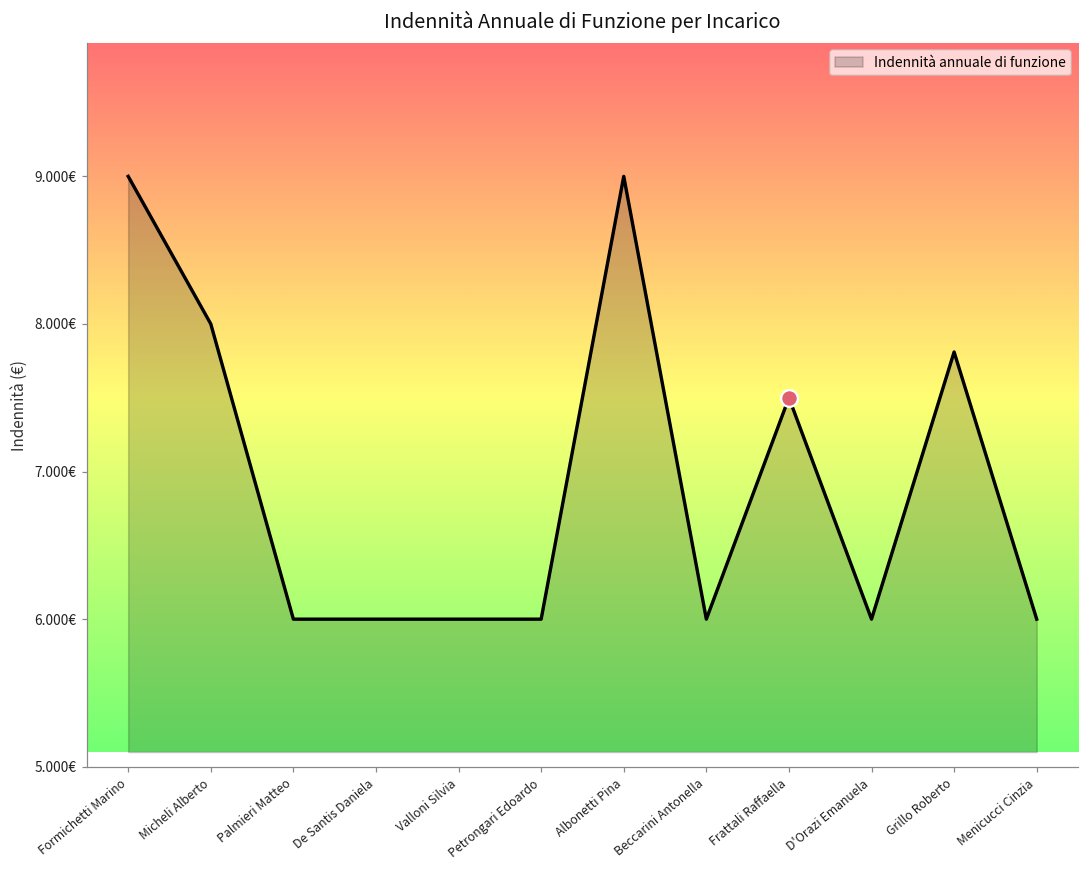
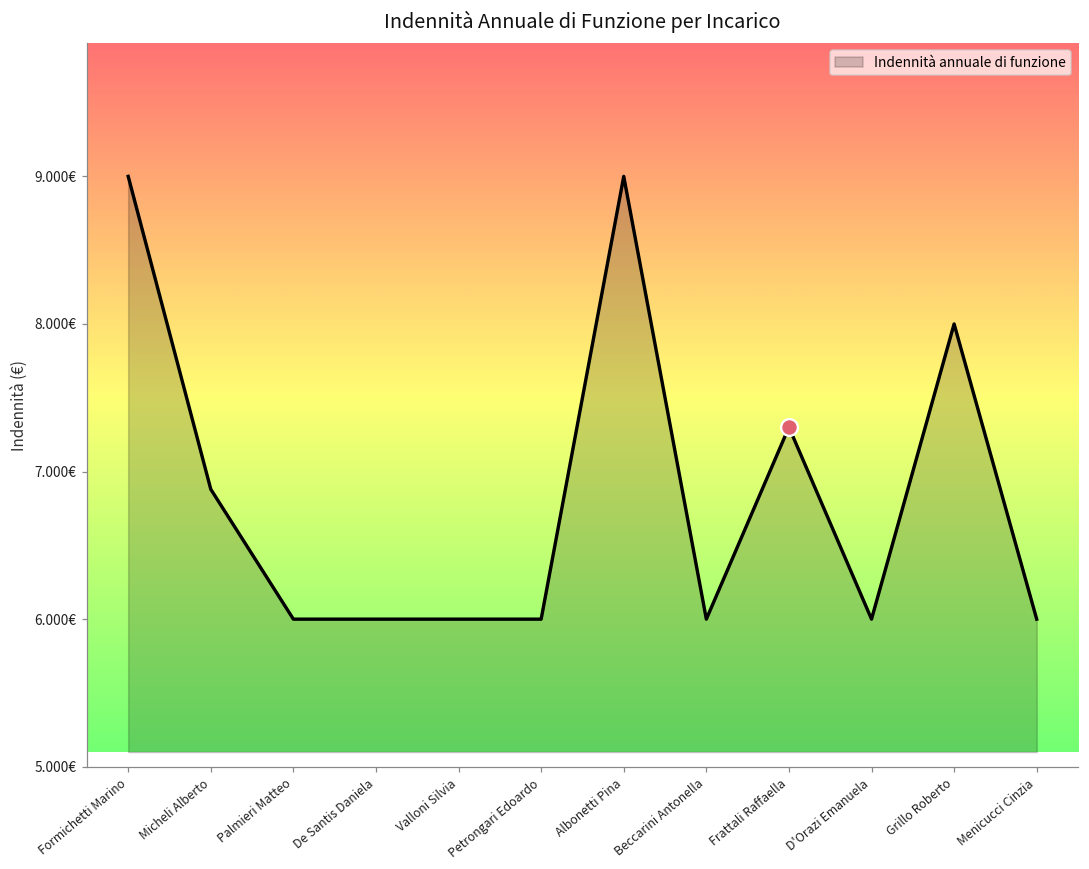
  {
    "Indennità annuale di funzione": {
      "Formichetti Marino": "9.00€",
-     "Micheli Alberto": "8.00€",
+     "Micheli Alberto": "6.88€",
      "Palmieri Matteo": "6.00€",
      "De Santis Daniela": "6.00€",
      "Valloni Silvia": "6.00€",
      "Petrongari Edoardo": "6.00€",
      "Albonetti Pina": "9.00€",
      "Beccarini Antonella": "6.00€",
-     "Frattali Raffaella": "7.50€",
+     "Frattali Raffaella": "7.30€",
      "D'Orazi Emanuela": "6.00€",
-     "Grillo Roberto": "7.81€",
+     "Grillo Roberto": "8.00€",
      "Menicucci Cinzia": "6.00€"
    }
  }
